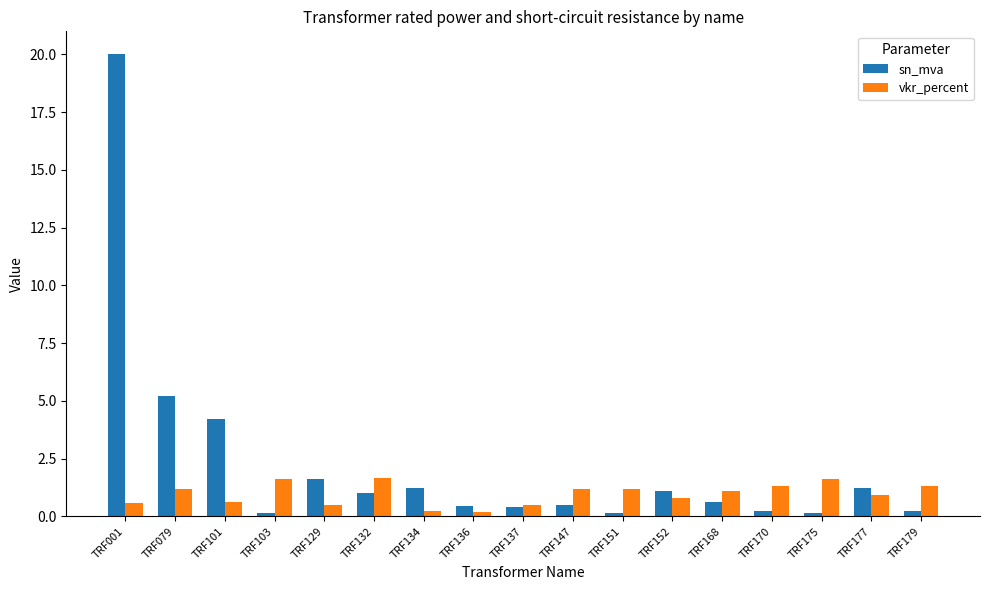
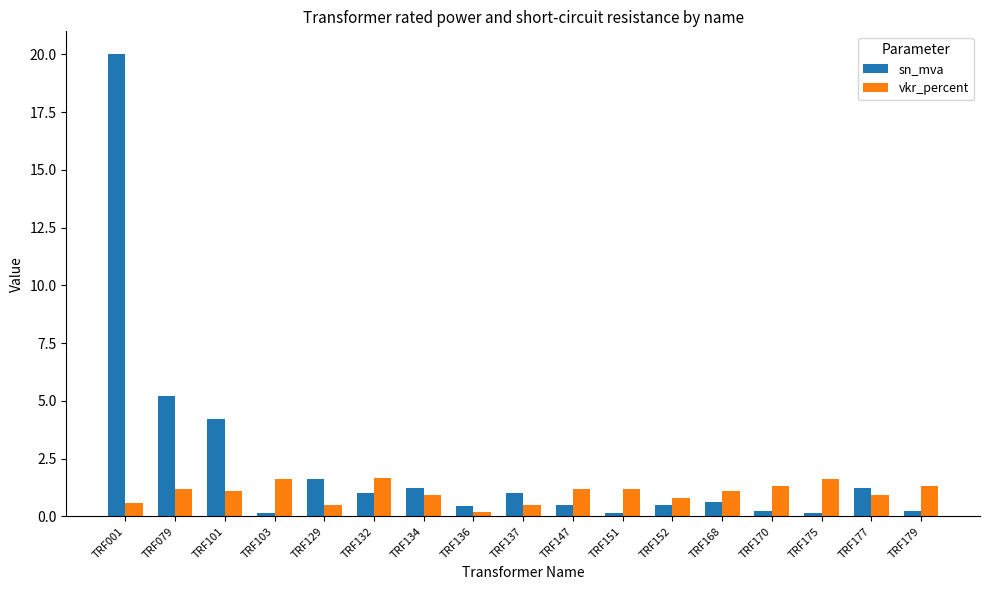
  {
    "sn_mva": {
      "TRF001": 20.0,
      "TRF079": 5.2,
      "TRF101": 4.2,
      "TRF103": 0.2,
      "TRF129": 1.6,
      "TRF132": 1.0,
      "TRF134": 1.3,
      "TRF136": 0.4,
-     "TRF137": 0.4,
+     "TRF137": 1.0,
      "TRF147": 0.5,
      "TRF151": 0.2,
-     "TRF152": 1.1,
+     "TRF152": 0.5,
      "TRF168": 0.6,
      "TRF170": 0.3,
      "TRF175": 0.2,
      "TRF177": 1.3,
      "TRF179": 0.3
    },
    "vkr_percent": {
      "TRF001": 0.6,
      "TRF079": 1.2,
-     "TRF101": 0.6,
+     "TRF101": 1.1,
      "TRF103": 1.6,
      "TRF129": 0.5,
      "TRF132": 1.7,
-     "TRF134": 0.2,
+     "TRF134": 0.9,
      "TRF136": 0.2,
      "TRF137": 0.5,
      "TRF147": 1.2,
      "TRF151": 1.2,
      "TRF152": 0.8,
      "TRF168": 1.1,
      "TRF170": 1.3,
      "TRF175": 1.6,
      "TRF177": 0.9,
      "TRF179": 1.3
    }
  }
